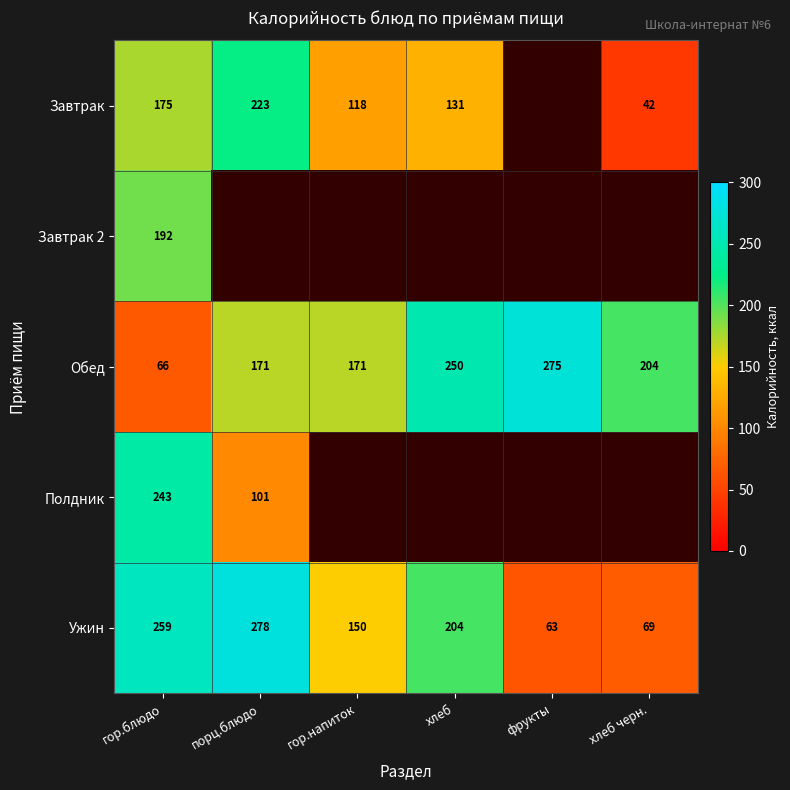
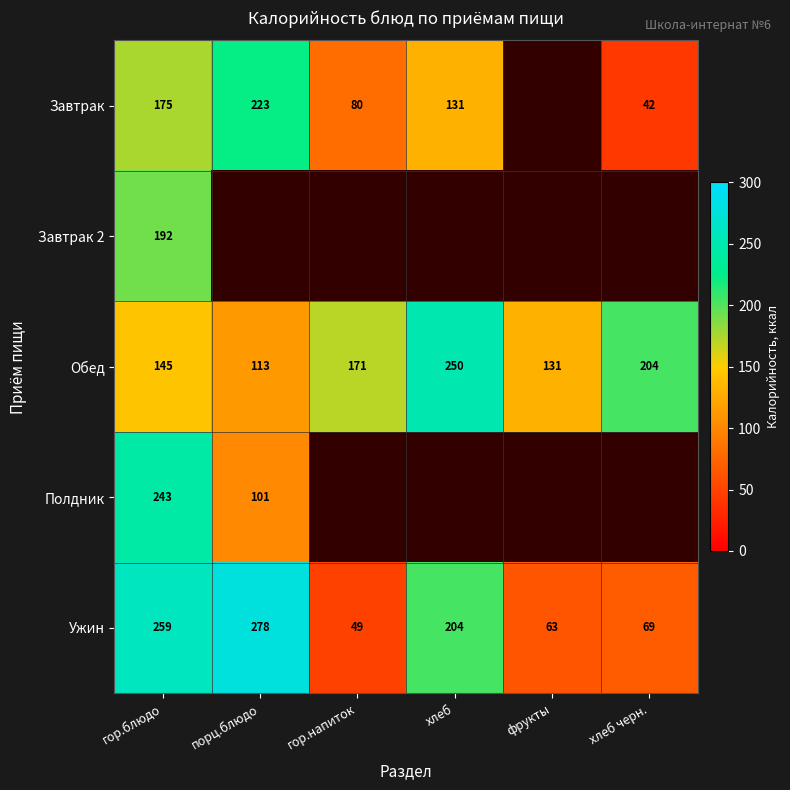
  {
    "Завтрак": {
      "гор.блюдо": 175,
      "порц.блюдо": 223,
-     "гор.напиток": 118,
+     "гор.напиток": 80,
      "хлеб": 131,
      "хлеб черн.": 42
    },
    "Завтрак 2": {
      "гор.блюдо": 192
    },
    "Обед": {
-     "гор.блюдо": 66,
-     "порц.блюдо": 171,
+     "гор.блюдо": 145,
+     "порц.блюдо": 113,
      "гор.напиток": 171,
      "хлеб": 250,
-     "фрукты": 275,
+     "фрукты": 131,
      "хлеб черн.": 204
    },
    "Полдник": {
      "гор.блюдо": 243,
      "порц.блюдо": 101
    },
    "Ужин": {
      "гор.блюдо": 259,
      "порц.блюдо": 278,
-     "гор.напиток": 150,
+     "гор.напиток": 49,
      "хлеб": 204,
      "фрукты": 63,
      "хлеб черн.": 69
    }
  }
